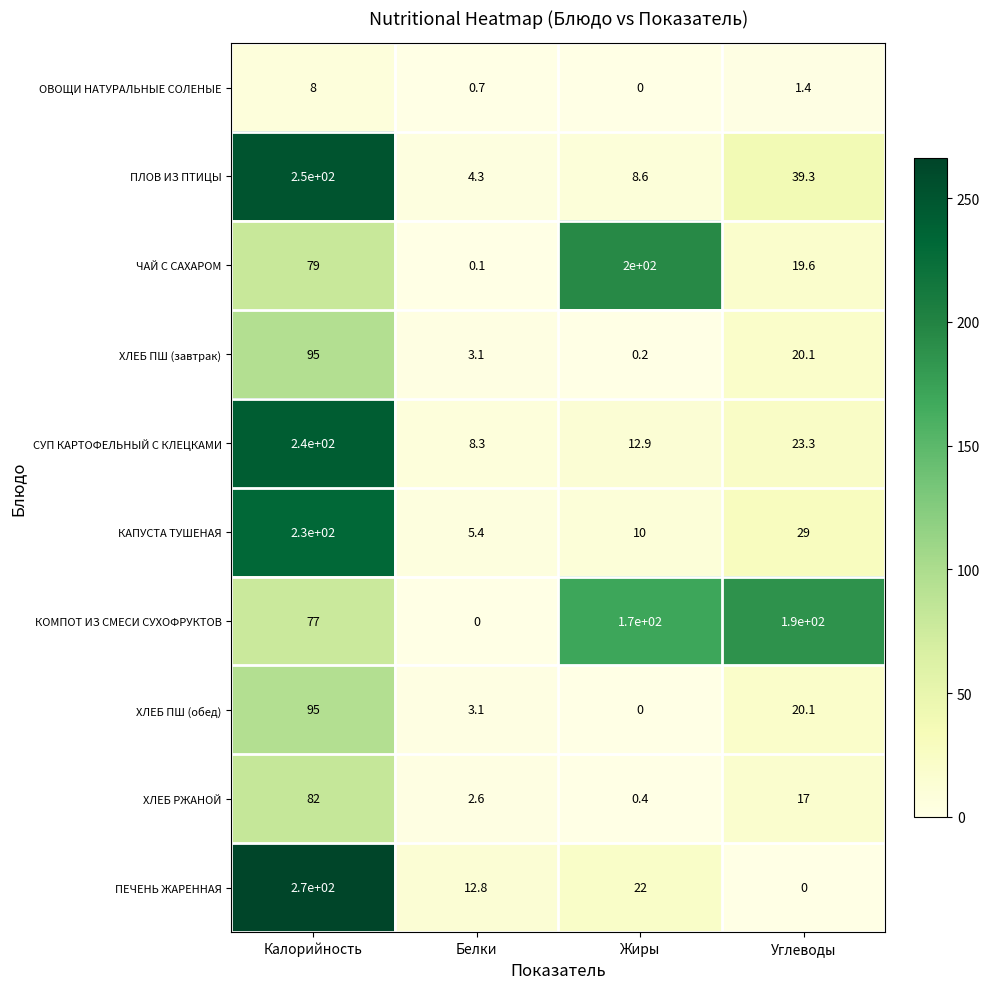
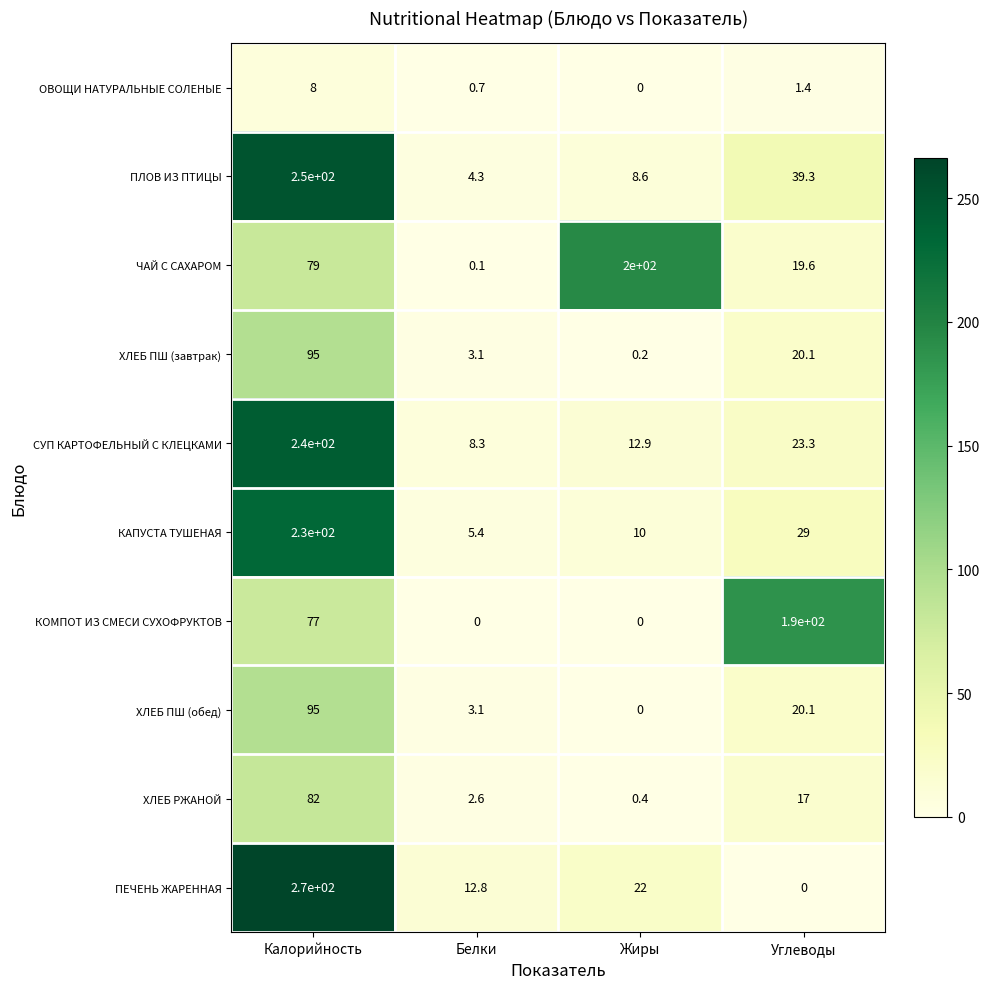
  {
    "ОВОЩИ НАТУРАЛЬНЫЕ СОЛЕНЫЕ": {
      "Калорийность": "8",
      "Белки": "0.7",
      "Жиры": "0",
      "Углеводы": "1.4"
    },
    "ПЛОВ ИЗ ПТИЦЫ": {
      "Калорийность": "2.5e+02",
      "Белки": "4.3",
      "Жиры": "8.6",
      "Углеводы": "39.3"
    },
    "ЧАЙ С САХАРОМ": {
      "Калорийность": "79",
      "Белки": "0.1",
      "Жиры": "2e+02",
      "Углеводы": "19.6"
    },
    "ХЛЕБ ПШ (завтрак)": {
      "Калорийность": "95",
      "Белки": "3.1",
      "Жиры": "0.2",
      "Углеводы": "20.1"
    },
    "СУП КАРТОФЕЛЬНЫЙ С КЛЕЦКАМИ": {
      "Калорийность": "2.4e+02",
      "Белки": "8.3",
      "Жиры": "12.9",
      "Углеводы": "23.3"
    },
    "КАПУСТА ТУШЕНАЯ": {
      "Калорийность": "2.3e+02",
      "Белки": "5.4",
      "Жиры": "10",
      "Углеводы": "29"
    },
    "КОМПОТ ИЗ СМЕСИ СУХОФРУКТОВ": {
      "Калорийность": "77",
      "Белки": "0",
-     "Жиры": "1.7e+02",
+     "Жиры": "0",
      "Углеводы": "1.9e+02"
    },
    "ХЛЕБ ПШ (обед)": {
      "Калорийность": "95",
      "Белки": "3.1",
      "Жиры": "0",
      "Углеводы": "20.1"
    },
    "ХЛЕБ РЖАНОЙ": {
      "Калорийность": "82",
      "Белки": "2.6",
      "Жиры": "0.4",
      "Углеводы": "17"
    },
    "ПЕЧЕНЬ ЖАРЕННАЯ": {
      "Калорийность": "2.7e+02",
      "Белки": "12.8",
      "Жиры": "22",
      "Углеводы": "0"
    }
  }
